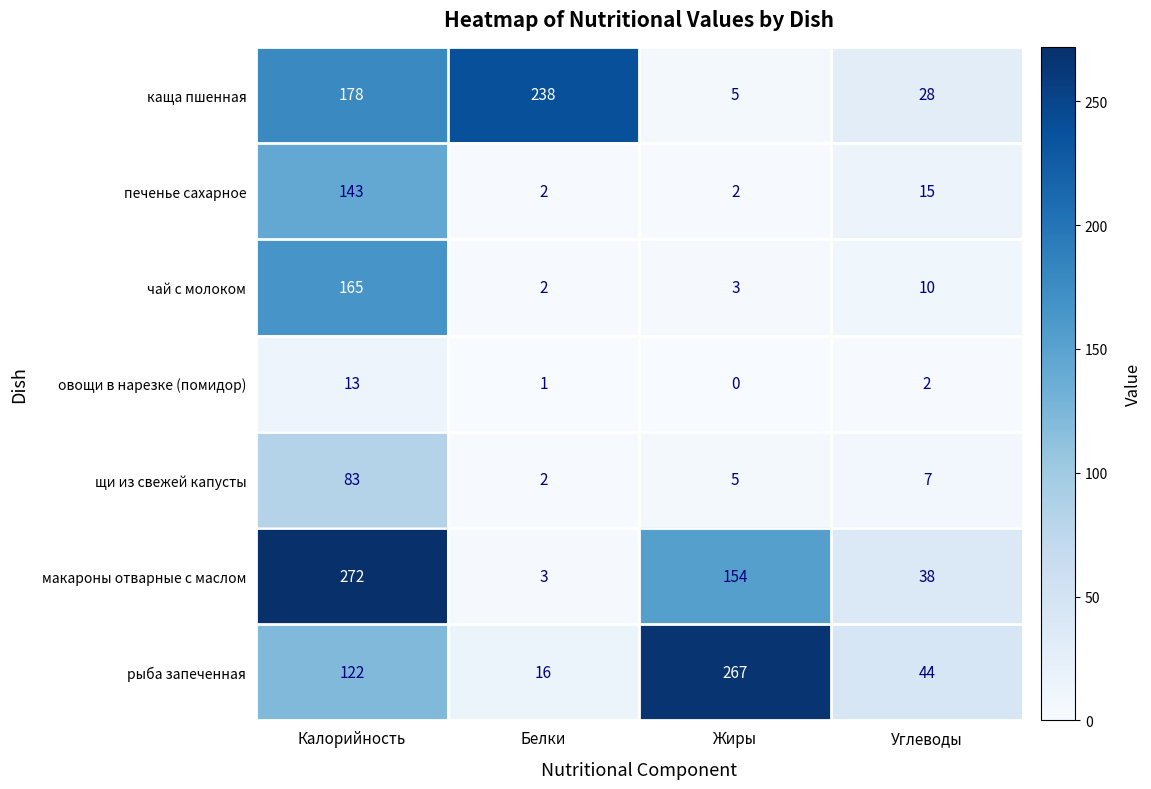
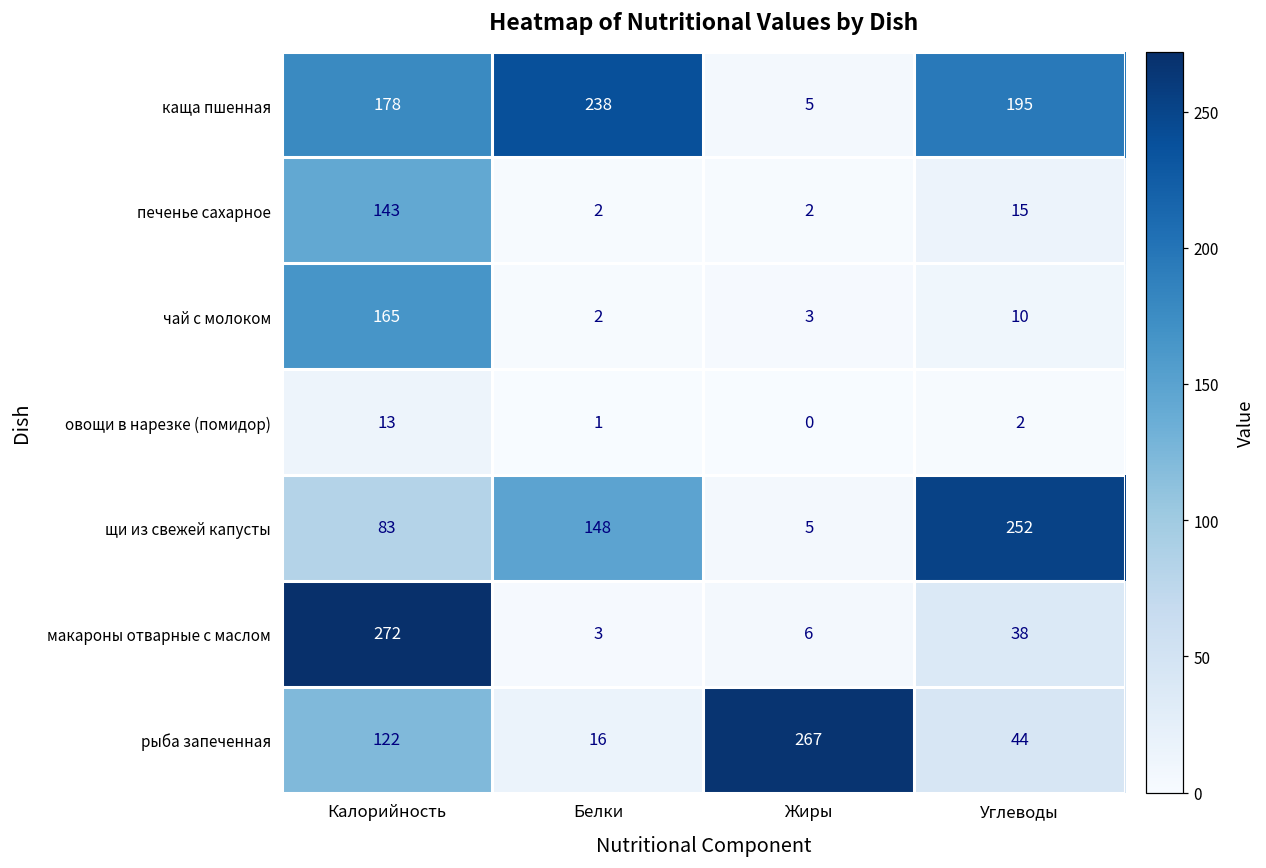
  {
    "каща пшенная": {
      "Калорийность": 178,
      "Белки": 238,
      "Жиры": 5,
-     "Углеводы": 28
+     "Углеводы": 195
    },
    "печенье сахарное": {
      "Калорийность": 143,
      "Белки": 2,
      "Жиры": 2,
      "Углеводы": 15
    },
    "чай с молоком": {
      "Калорийность": 165,
      "Белки": 2,
      "Жиры": 3,
      "Углеводы": 10
    },
    "овощи в нарезке (помидор)": {
      "Калорийность": 13,
      "Белки": 1,
      "Жиры": 0,
      "Углеводы": 2
    },
    "щи из свежей капусты": {
      "Калорийность": 83,
-     "Белки": 2,
+     "Белки": 148,
      "Жиры": 5,
-     "Углеводы": 7
+     "Углеводы": 252
    },
    "макароны отварные с маслом": {
      "Калорийность": 272,
      "Белки": 3,
-     "Жиры": 154,
+     "Жиры": 6,
      "Углеводы": 38
    },
    "рыба запеченная": {
      "Калорийность": 122,
      "Белки": 16,
      "Жиры": 267,
      "Углеводы": 44
    }
  }
